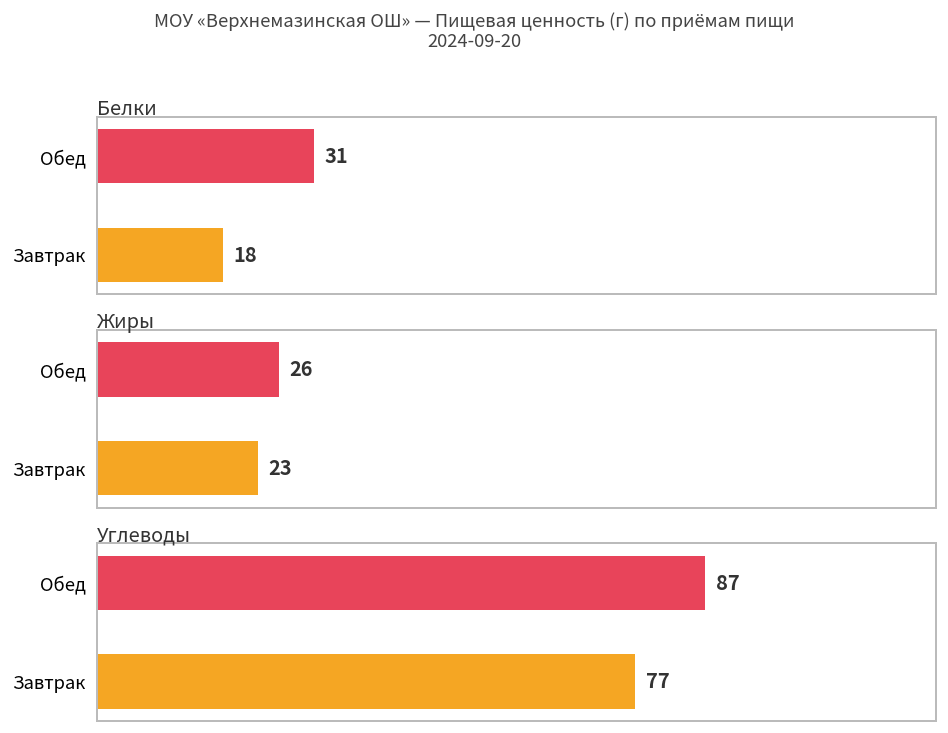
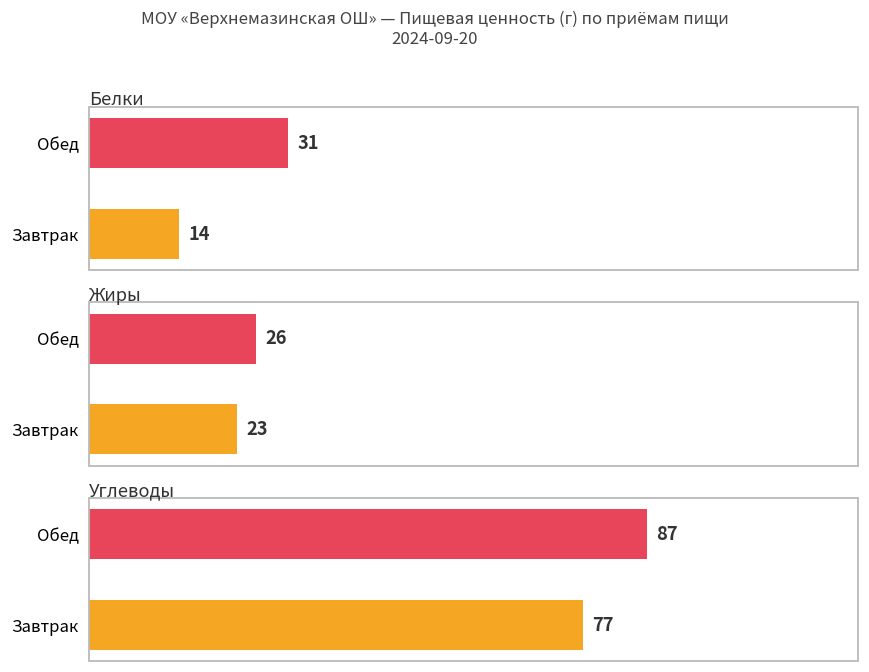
  {
    "Белки": {
      "Обед": 31,
-     "Завтрак": 18
+     "Завтрак": 14
    },
    "Жиры": {
      "Обед": 26,
      "Завтрак": 23
    },
    "Углеводы": {
      "Обед": 87,
      "Завтрак": 77
    }
  }
